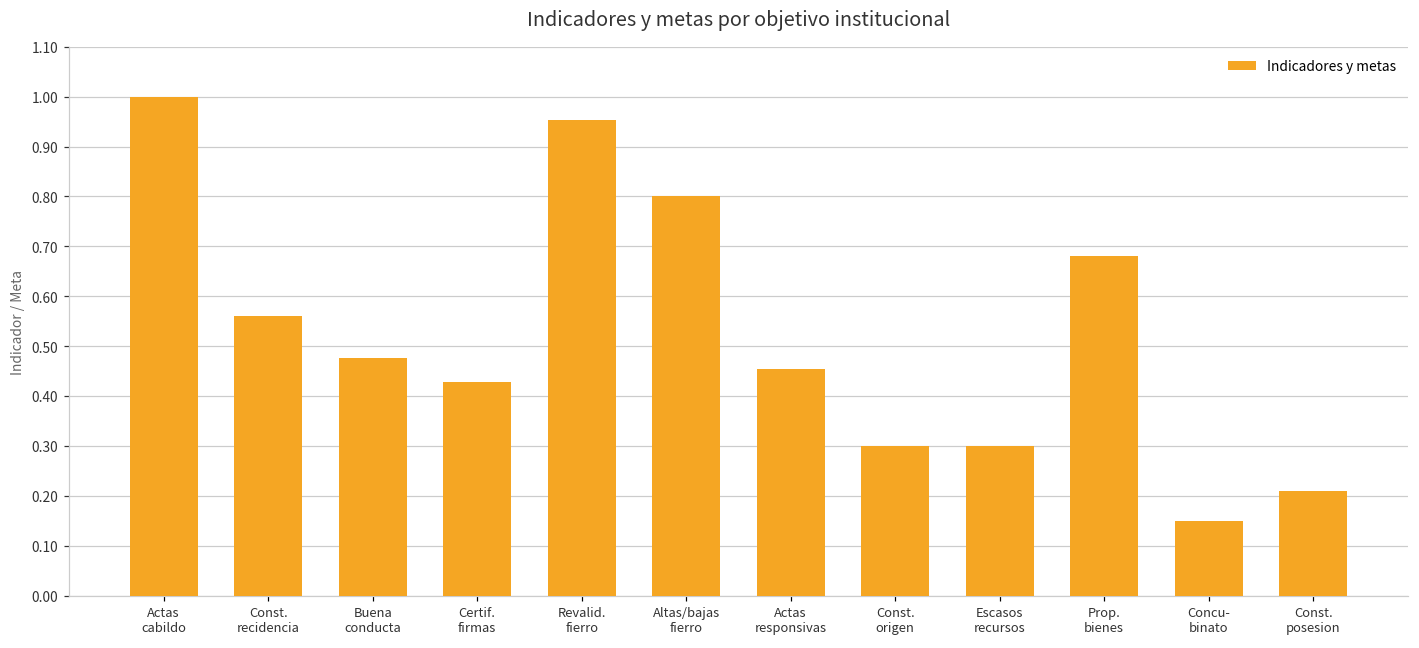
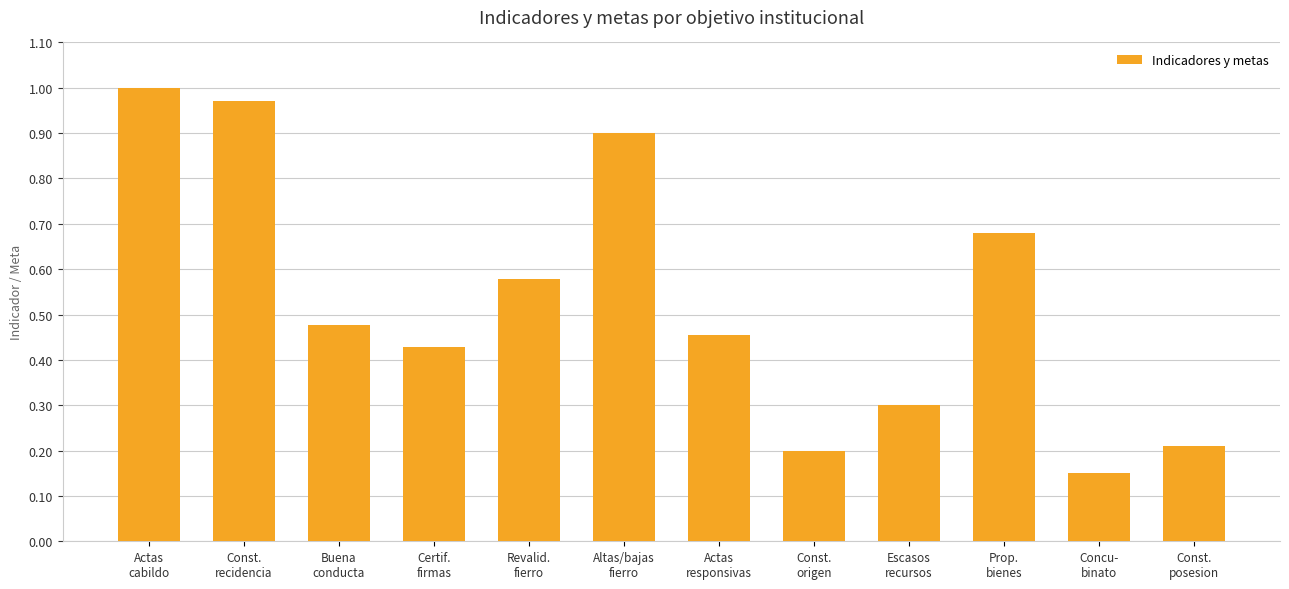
  {
    "Actas cabildo": 1.00,
-   "Const. recidencia": 0.56,
+   "Const. recidencia": 0.97,
    "Buena conducta": 0.48,
    "Certif. firmas": 0.43,
-   "Revalid. fierro": 0.95,
-   "Altas/bajas fierro": 0.8,
+   "Revalid. fierro": 0.58,
+   "Altas/bajas fierro": 0.9,
    "Actas responsivas": 0.45,
-   "Const. origen": 0.3,
+   "Const. origen": 0.2,
    "Escasos recursos": 0.30,
    "Prop. bienes": 0.68,
    "Concu- binato": 0.15,
    "Const. posesion": 0.21
  }
